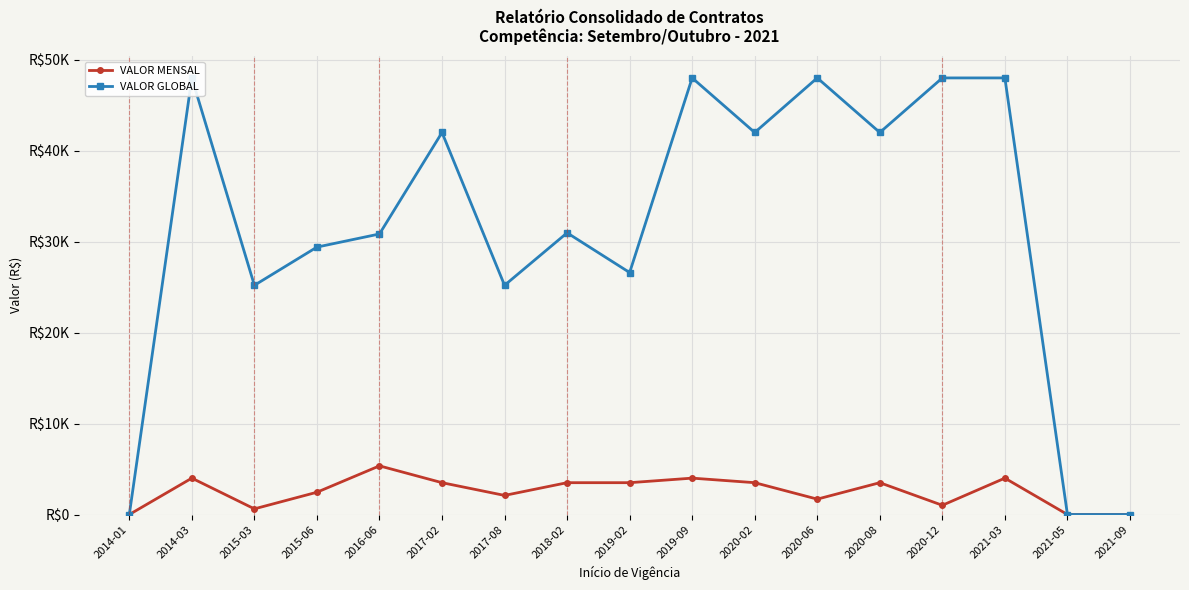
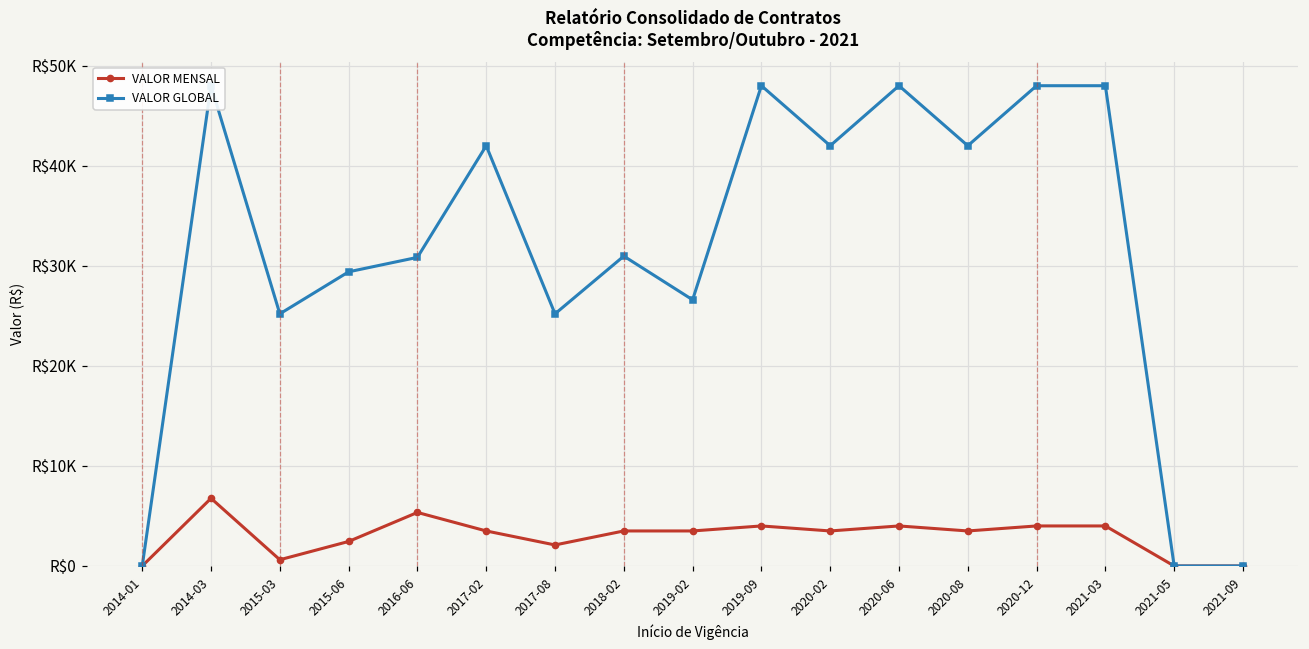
  {
    "VALOR MENSAL": {
-     "2014-03": "R$4000",
+     "2014-03": "R$7000",
      "2015-03": "R$1000",
      "2015-06": "R$2000",
      "2016-06": "R$5000",
      "2017-02": "R$4000",
      "2017-08": "R$2000",
      "2018-02": "R$4000",
      "2019-02": "R$4000",
      "2019-09": "R$4000",
      "2020-02": "R$4000",
-     "2020-06": "R$2000",
+     "2020-06": "R$4000",
      "2020-08": "R$4000",
-     "2020-12": "R$1000",
+     "2020-12": "R$4000",
      "2021-03": "R$4000"
    },
    "VALOR GLOBAL": {
      "2015-03": "R$25000",
      "2015-06": "R$29000",
      "2016-06": "R$31000",
      "2017-02": "R$42000",
      "2017-08": "R$25000",
      "2018-02": "R$31000",
      "2019-02": "R$27000",
      "2019-09": "R$48000",
      "2020-02": "R$42000",
      "2020-06": "R$48000",
      "2020-08": "R$42000",
      "2020-12": "R$48000",
      "2021-03": "R$48000"
    }
  }
